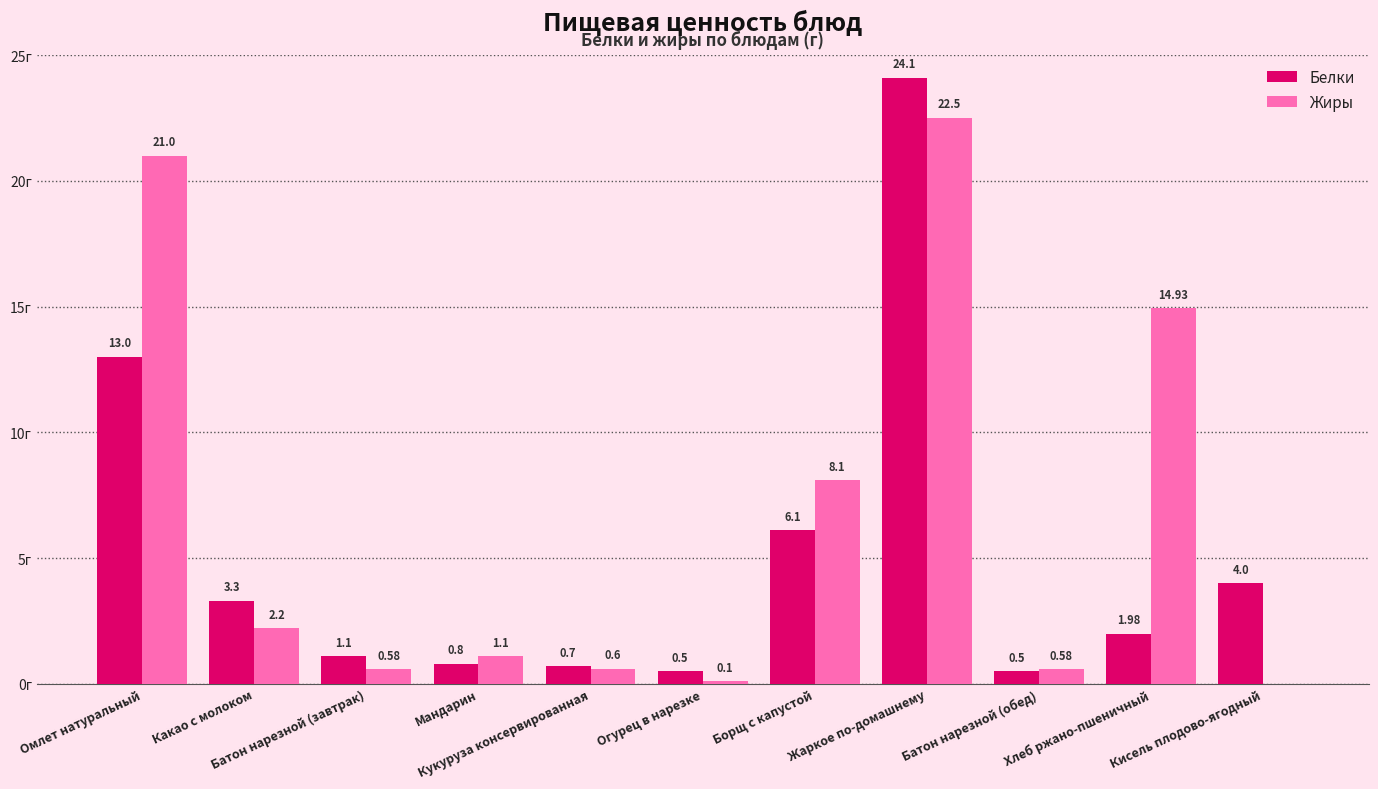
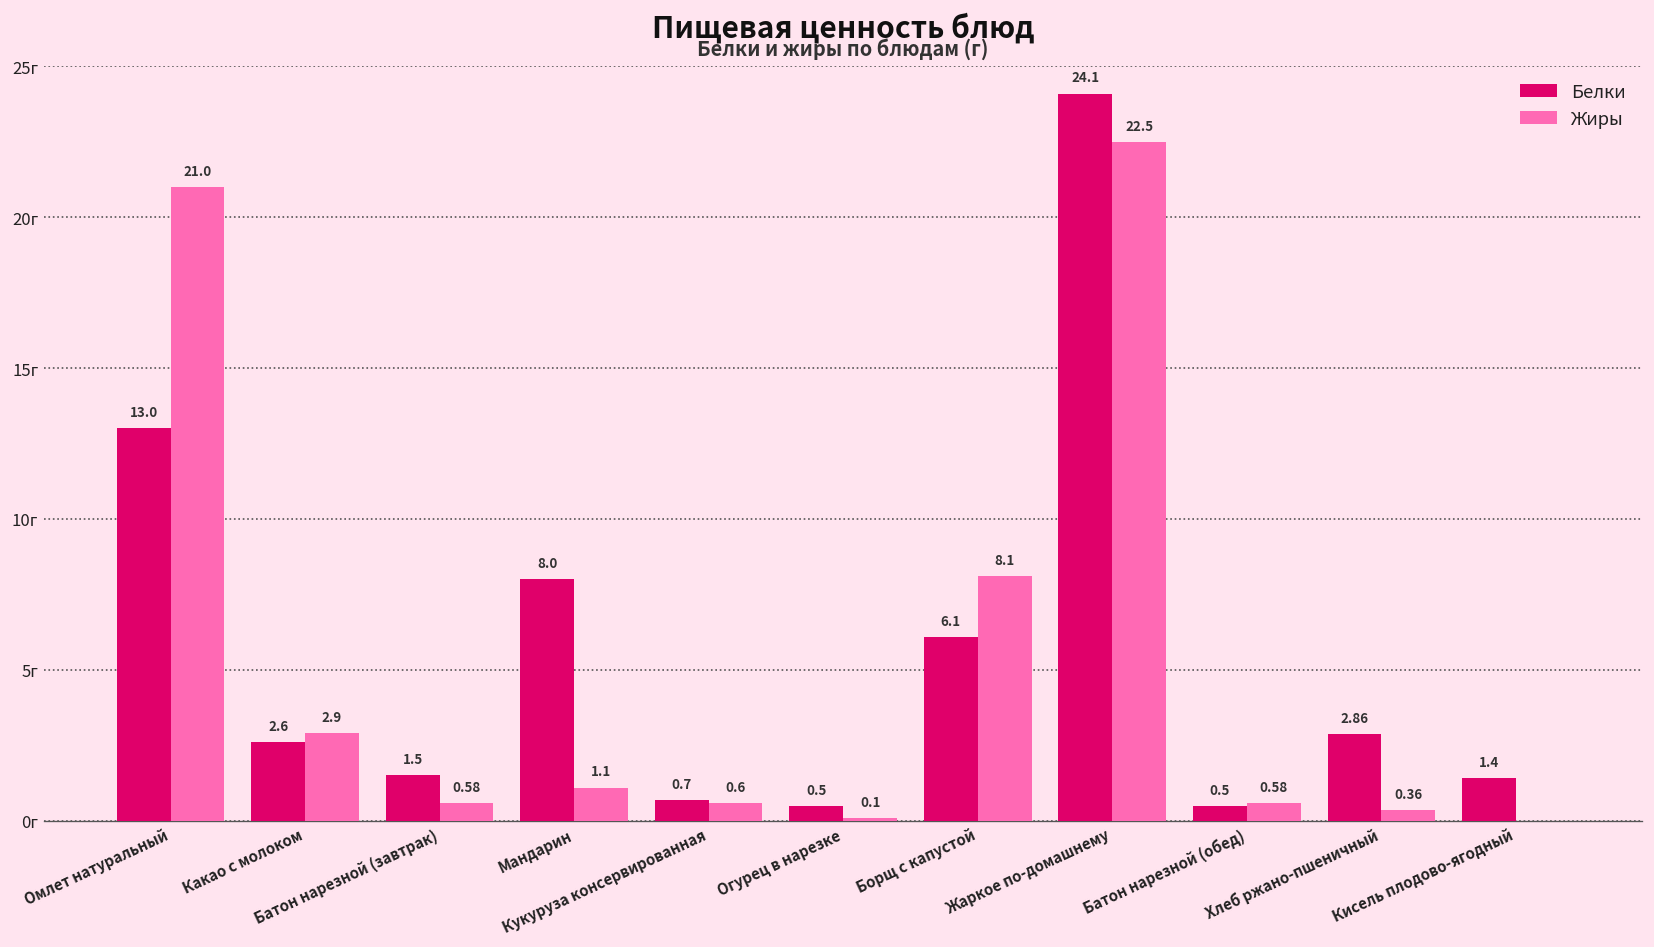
  {
    "Белки": {
      "Омлет натуральный": 13.0,
-     "Какао с молоком": 3.3,
-     "Батон нарезной (завтрак)": 1.1,
-     "Мандарин": 0.8,
+     "Какао с молоком": 2.6,
+     "Батон нарезной (завтрак)": 1.5,
+     "Мандарин": 8.0,
      "Кукуруза консервированная": 0.7,
      "Огурец в нарезке": 0.5,
      "Борщ с капустой": 6.1,
      "Жаркое по-домашнему": 24.1,
      "Батон нарезной (обед)": 0.5,
-     "Хлеб ржано-пшеничный": 1.98,
-     "Кисель плодово-ягодный": 4.0
+     "Хлеб ржано-пшеничный": 2.86,
+     "Кисель плодово-ягодный": 1.4
    },
    "Жиры": {
      "Омлет натуральный": 21.0,
-     "Какао с молоком": 2.2,
+     "Какао с молоком": 2.9,
      "Батон нарезной (завтрак)": 0.58,
      "Мандарин": 1.1,
      "Кукуруза консервированная": 0.6,
      "Огурец в нарезке": 0.1,
      "Борщ с капустой": 8.1,
      "Жаркое по-домашнему": 22.5,
      "Батон нарезной (обед)": 0.58,
-     "Хлеб ржано-пшеничный": 14.93
+     "Хлеб ржано-пшеничный": 0.36
    }
  }
